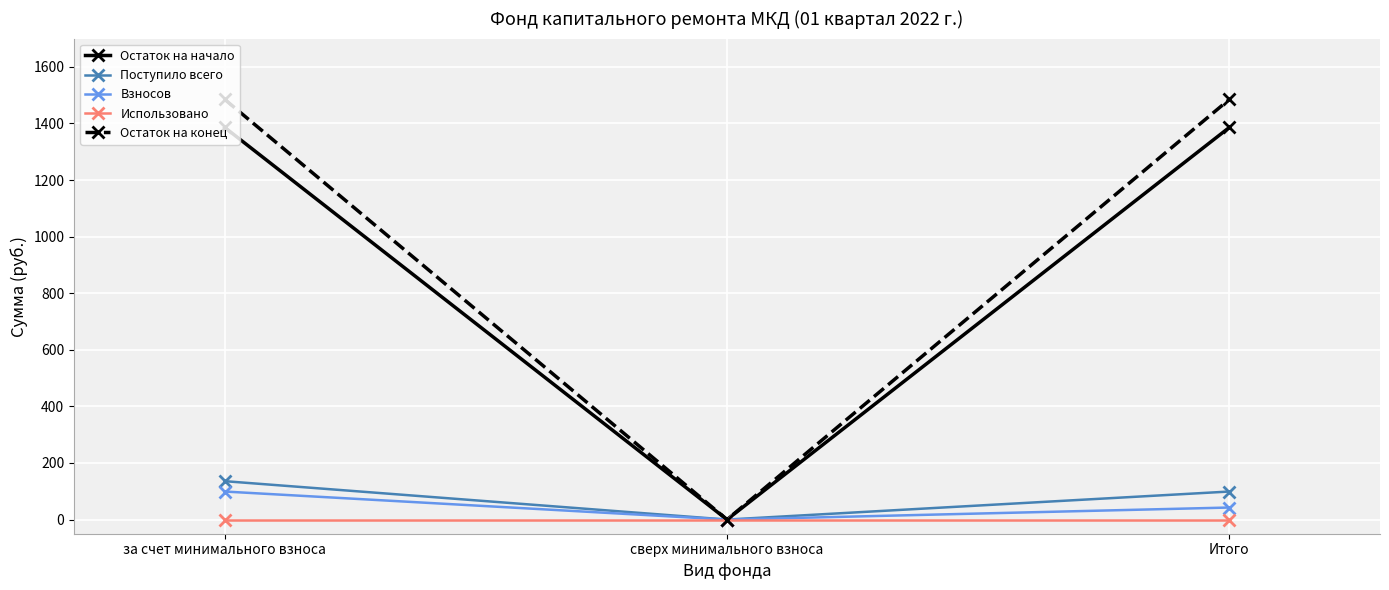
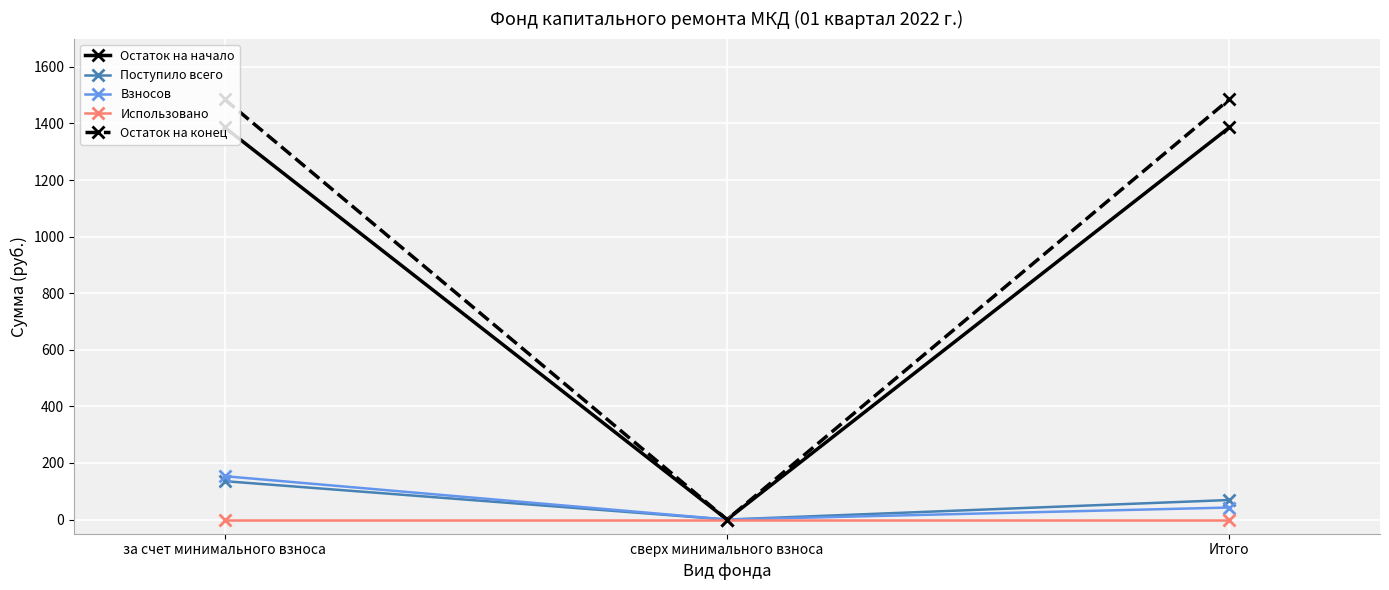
  {
    "Поступило всего": {
      "за счет минимального взноса": 140,
-     "Итого": 100
+     "Итого": 70
    },
    "Взносов": {
-     "за счет минимального взноса": 100,
+     "за счет минимального взноса": 150,
      "Итого": 40
    },
    "Использовано": {
      "за счет минимального взноса": 0,
      "Итого": 0
    }
  }
